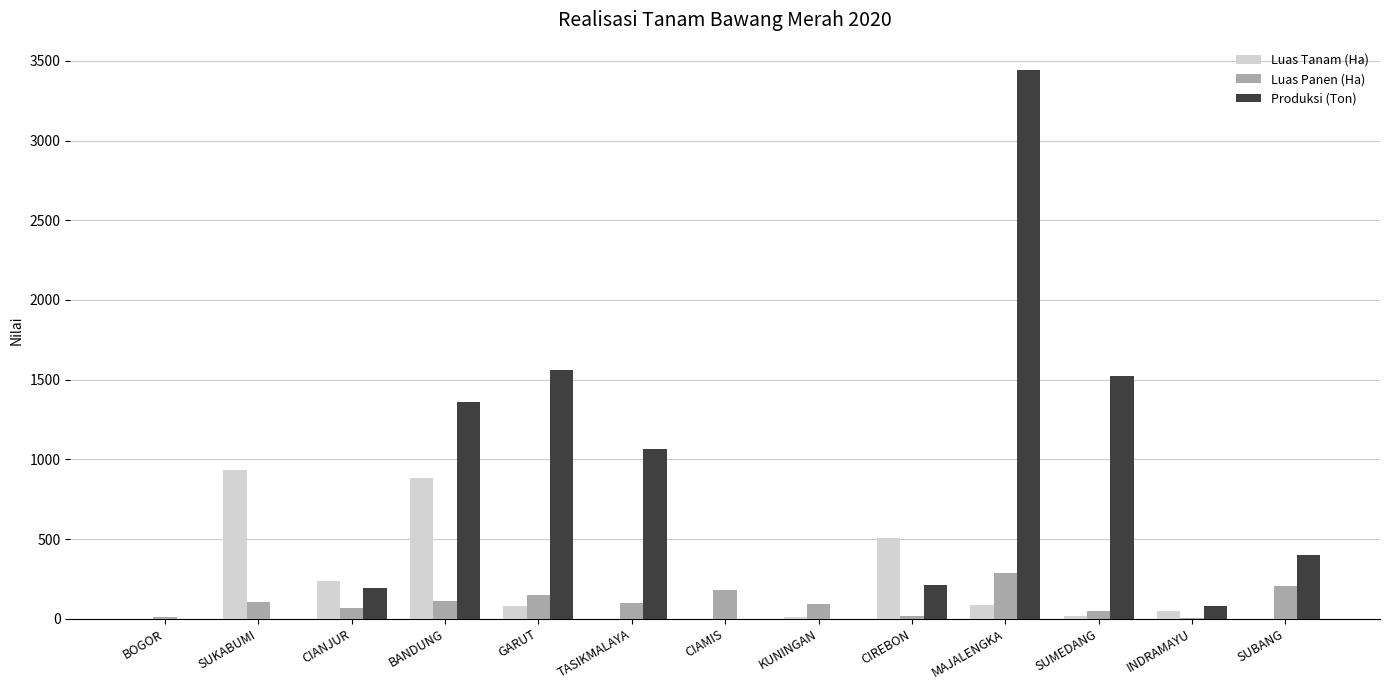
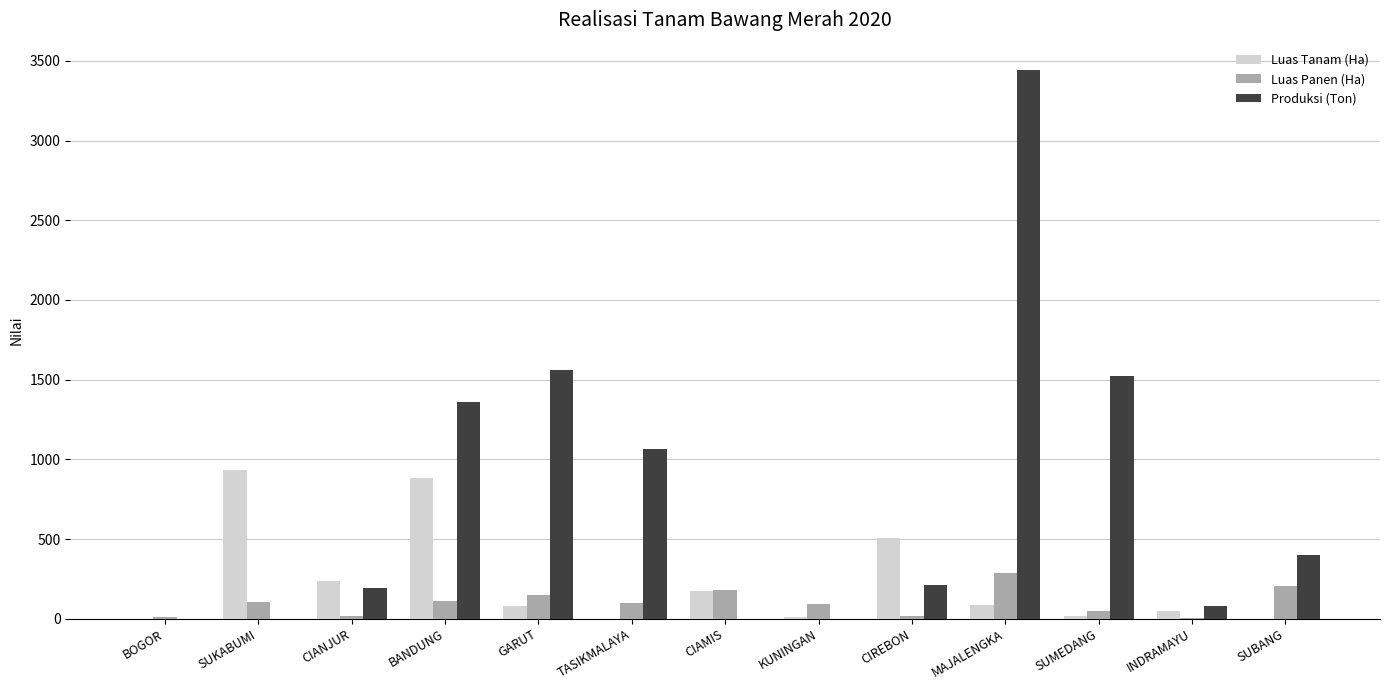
  {
    "Luas Tanam (Ha)": {
      "BOGOR": 0,
      "SUKABUMI": 930,
      "CIANJUR": 240,
      "BANDUNG": 890,
      "GARUT": 80,
      "TASIKMALAYA": 0,
-     "CIAMIS": 0,
+     "CIAMIS": 170,
      "CIREBON": 510,
      "MAJALENGKA": 90,
      "INDRAMAYU": 50,
      "SUBANG": 0
    },
    "Luas Panen (Ha)": {
      "SUKABUMI": 100,
-     "CIANJUR": 70,
+     "CIANJUR": 20,
      "BANDUNG": 110,
      "GARUT": 150,
      "TASIKMALAYA": 100,
      "CIAMIS": 180,
      "KUNINGAN": 90,
      "CIREBON": 20,
      "MAJALENGKA": 290,
      "SUMEDANG": 50,
      "SUBANG": 200
    },
    "Produksi (Ton)": {
      "BOGOR": 0,
      "SUKABUMI": 0,
      "CIANJUR": 190,
      "BANDUNG": 1360,
      "GARUT": 1560,
      "TASIKMALAYA": 1070,
      "CIAMIS": 0,
      "KUNINGAN": 0,
      "CIREBON": 210,
      "MAJALENGKA": 3440,
      "SUMEDANG": 1520,
      "INDRAMAYU": 80,
      "SUBANG": 400
    }
  }
